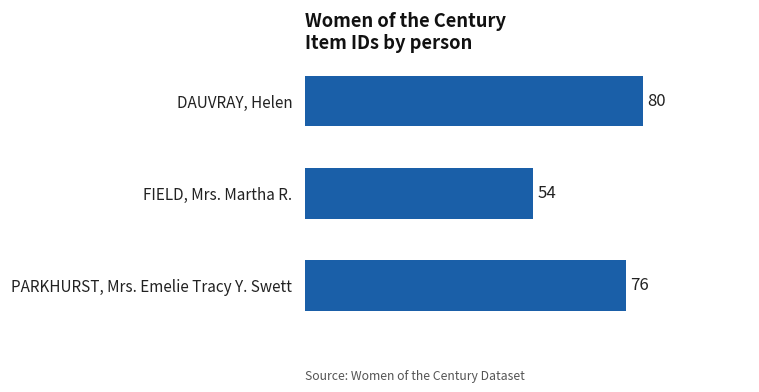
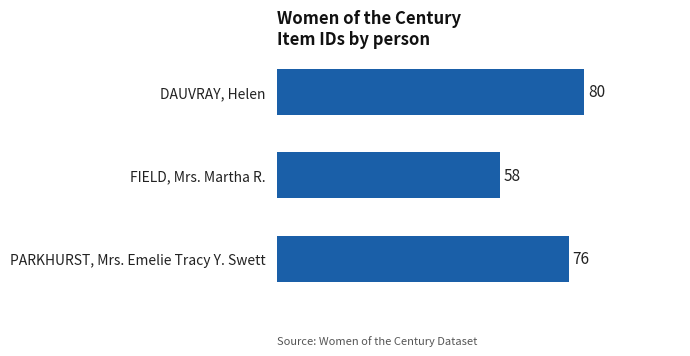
  {
    "DAUVRAY, Helen": 80,
-   "FIELD, Mrs. Martha R.": 54,
+   "FIELD, Mrs. Martha R.": 58,
    "PARKHURST, Mrs. Emelie Tracy Y. Swett": 76
  }
